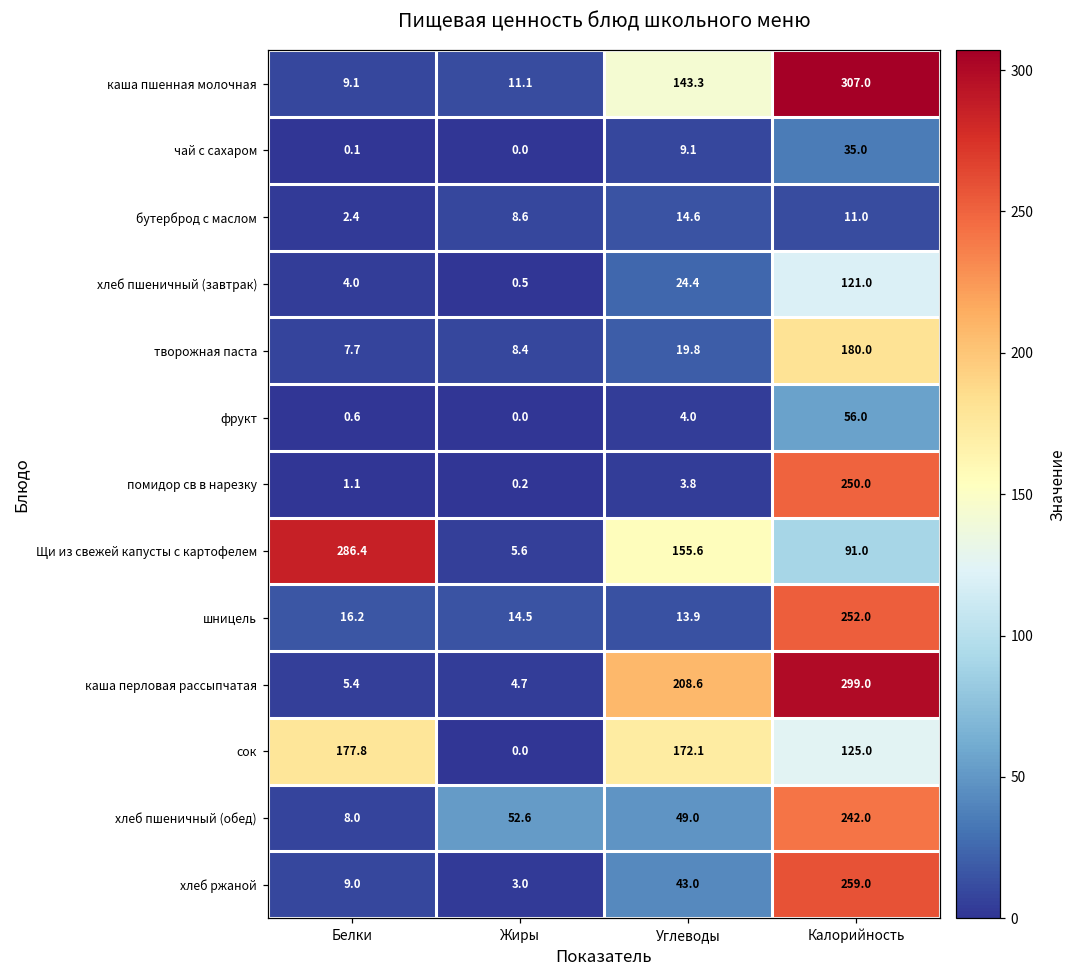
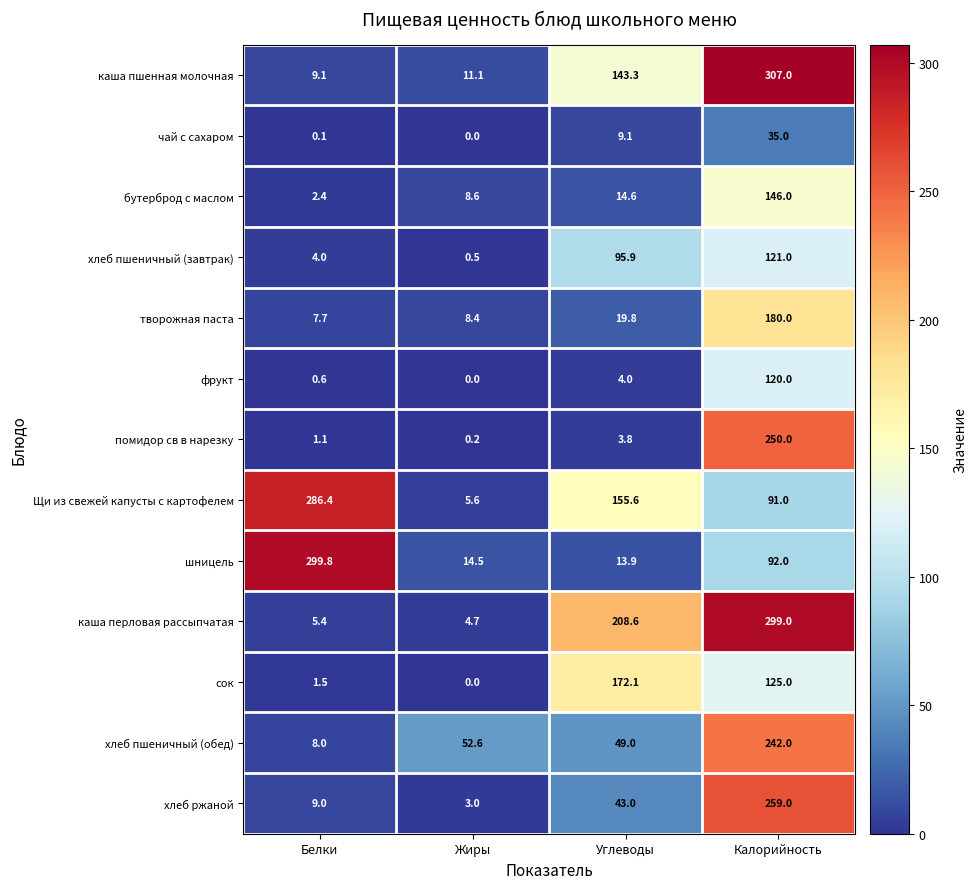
  {
    "каша пшенная молочная": {
      "Белки": 9.1,
      "Жиры": 11.1,
      "Углеводы": 143.3,
      "Калорийность": 307.0
    },
    "чай с сахаром": {
      "Белки": 0.1,
      "Жиры": 0.0,
      "Углеводы": 9.1,
      "Калорийность": 35.0
    },
    "бутерброд с маслом": {
      "Белки": 2.4,
      "Жиры": 8.6,
      "Углеводы": 14.6,
-     "Калорийность": 11.0
+     "Калорийность": 146.0
    },
    "хлеб пшеничный (завтрак)": {
      "Белки": 4.0,
      "Жиры": 0.5,
-     "Углеводы": 24.4,
+     "Углеводы": 95.9,
      "Калорийность": 121.0
    },
    "творожная паста": {
      "Белки": 7.7,
      "Жиры": 8.4,
      "Углеводы": 19.8,
      "Калорийность": 180.0
    },
    "фрукт": {
      "Белки": 0.6,
      "Жиры": 0.0,
      "Углеводы": 4.0,
-     "Калорийность": 56.0
+     "Калорийность": 120.0
    },
    "помидор св в нарезку": {
      "Белки": 1.1,
      "Жиры": 0.2,
      "Углеводы": 3.8,
      "Калорийность": 250.0
    },
    "Щи из свежей капусты с картофелем": {
      "Белки": 286.4,
      "Жиры": 5.6,
      "Углеводы": 155.6,
      "Калорийность": 91.0
    },
    "шницель": {
-     "Белки": 16.2,
+     "Белки": 299.8,
      "Жиры": 14.5,
      "Углеводы": 13.9,
-     "Калорийность": 252.0
+     "Калорийность": 92.0
    },
    "каша перловая рассыпчатая": {
      "Белки": 5.4,
      "Жиры": 4.7,
      "Углеводы": 208.6,
      "Калорийность": 299.0
    },
    "сок": {
-     "Белки": 177.8,
+     "Белки": 1.5,
      "Жиры": 0.0,
      "Углеводы": 172.1,
      "Калорийность": 125.0
    },
    "хлеб пшеничный (обед)": {
      "Белки": 8.0,
      "Жиры": 52.6,
      "Углеводы": 49.0,
      "Калорийность": 242.0
    },
    "хлеб ржаной": {
      "Белки": 9.0,
      "Жиры": 3.0,
      "Углеводы": 43.0,
      "Калорийность": 259.0
    }
  }
